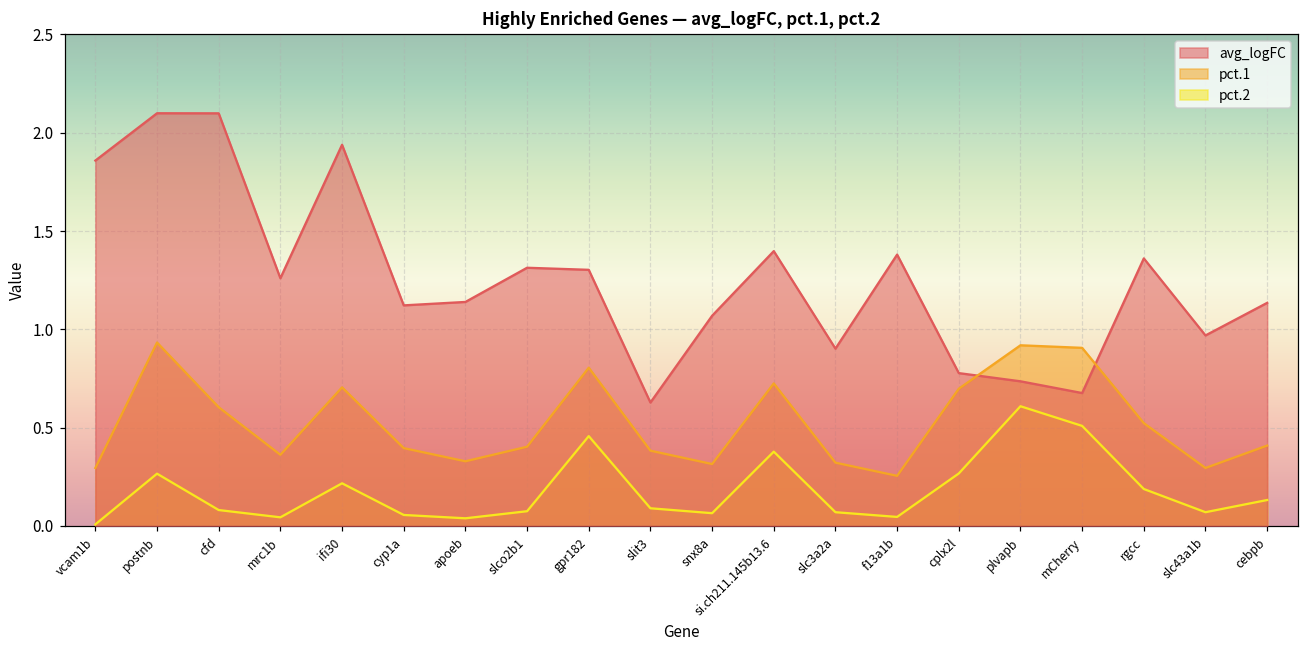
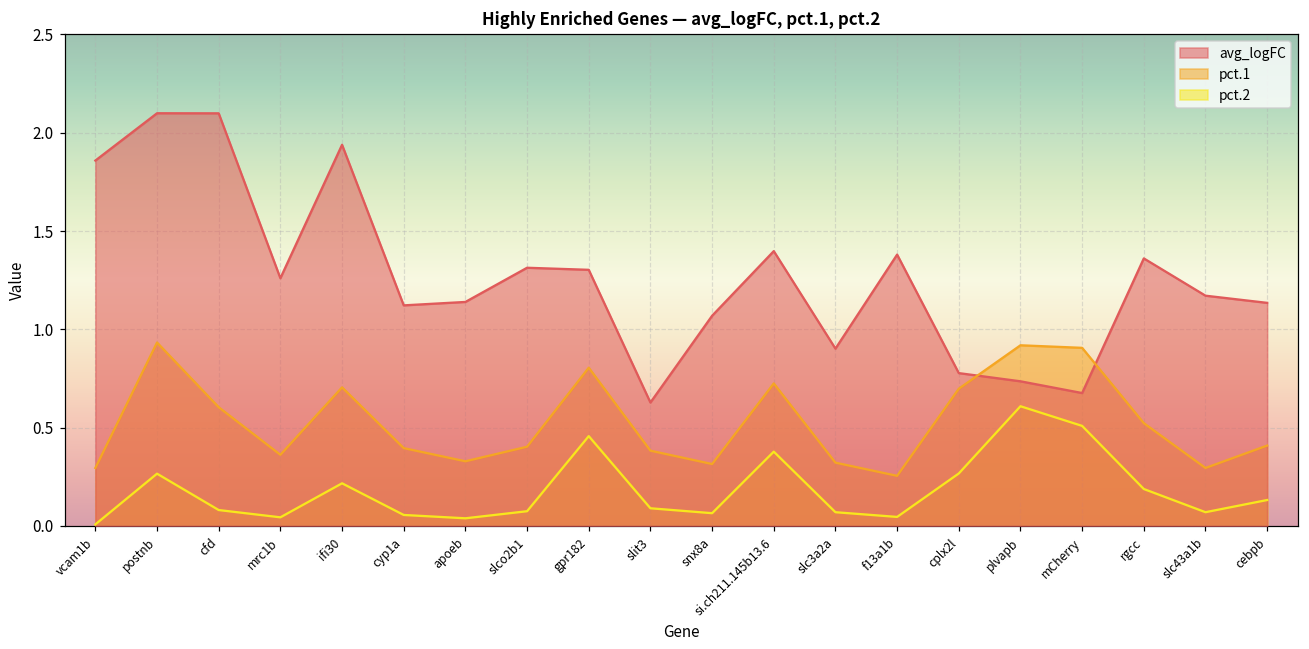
  {
    "avg_logFC": {
      "vcam1b": 1.86,
      "postnb": 2.10,
      "cfd": 2.10,
      "mrc1b": 1.26,
      "ifi30": 1.94,
      "cyp1a": 1.12,
      "apoeb": 1.14,
      "slco2b1": 1.31,
      "gpr182": 1.30,
      "slit3": 0.63,
      "snx8a": 1.07,
      "si.ch211.145b13.6": 1.40,
      "slc3a2a": 0.90,
      "f13a1b": 1.38,
      "cplx2l": 0.78,
      "plvapb": 0.74,
      "mCherry": 0.68,
      "rgcc": 1.36,
-     "slc43a1b": 0.97,
+     "slc43a1b": 1.17,
      "cebpb": 1.13
    }
  }
